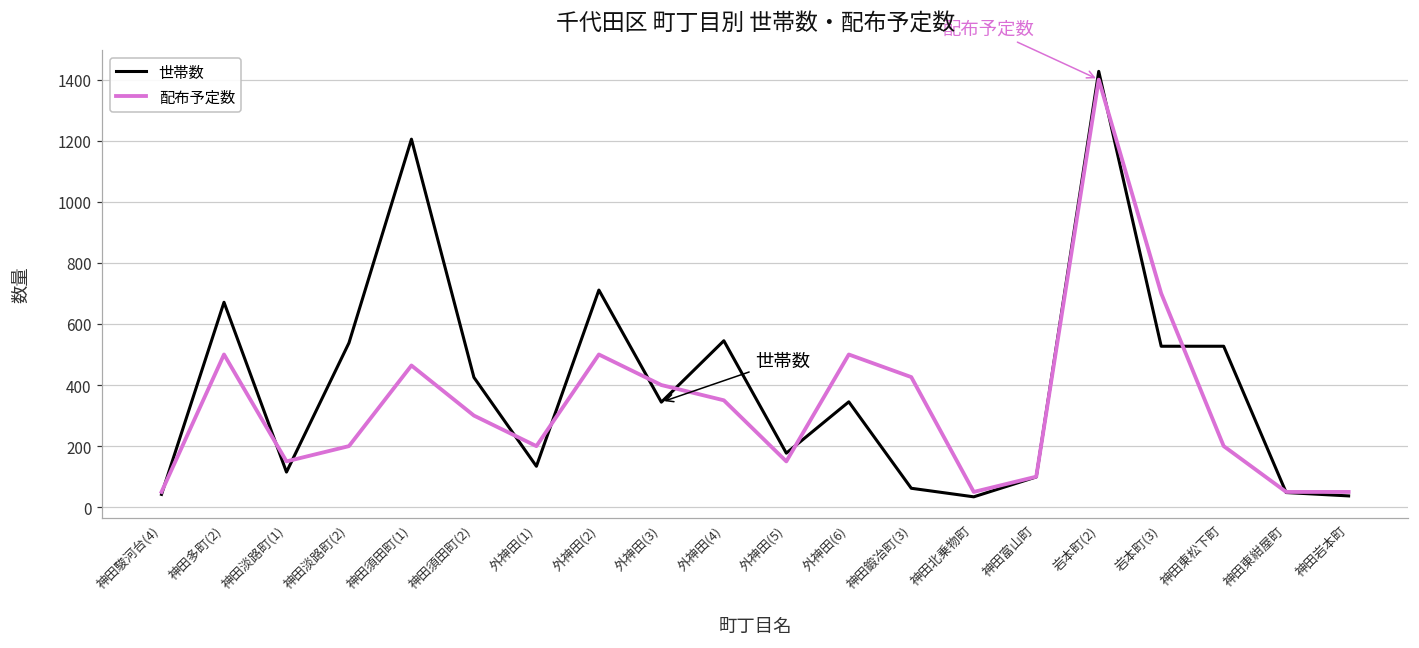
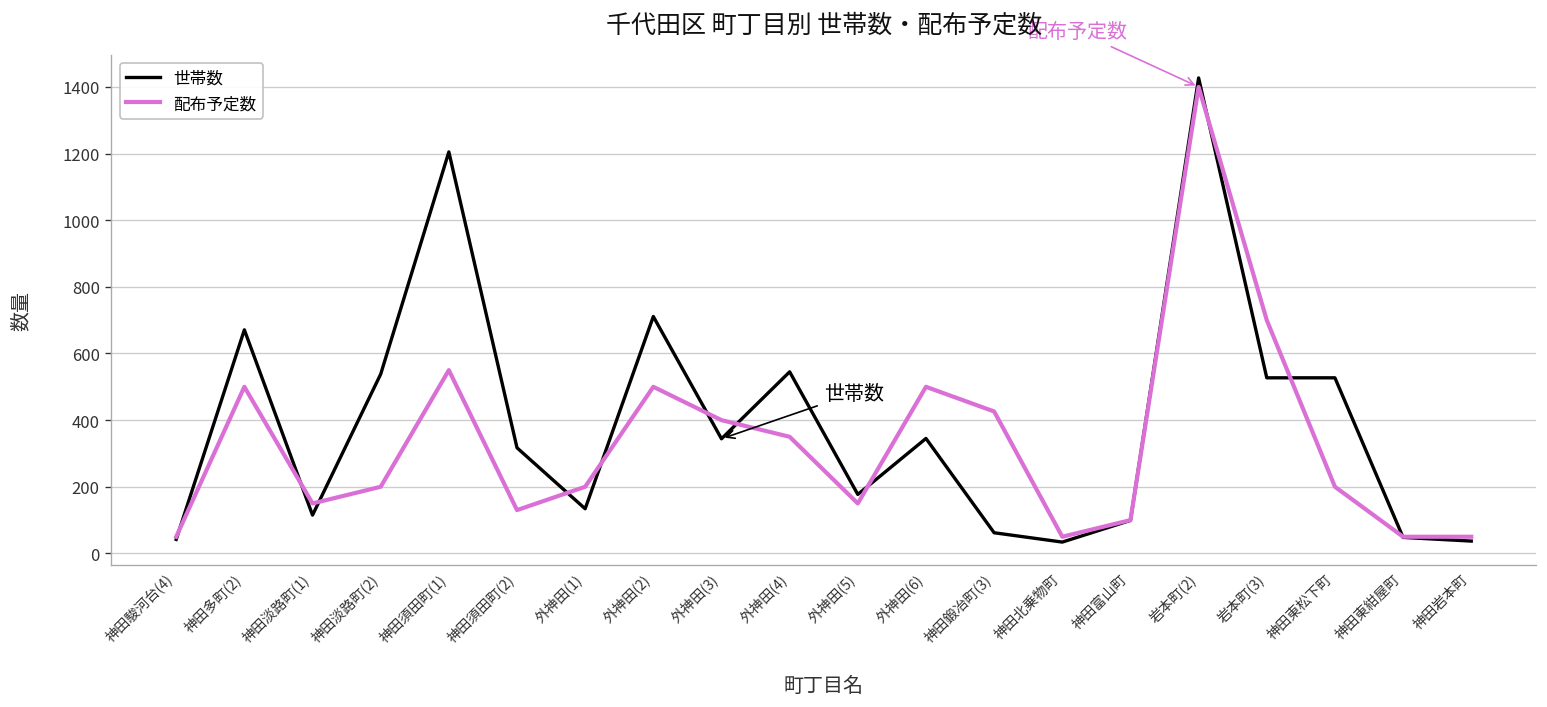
  {
    "世帯数": {
      "神田多町(2)": 670,
      "神田淡路町(1)": 120,
      "神田淡路町(2)": 540,
      "神田須田町(1)": 1210,
-     "神田須田町(2)": 430,
+     "神田須田町(2)": 320,
      "外神田(1)": 130,
      "外神田(2)": 710,
      "外神田(3)": 340,
      "外神田(4)": 550,
      "外神田(5)": 180,
      "外神田(6)": 350,
      "神田鍛冶町(3)": 60,
      "神田北乗物町": 30,
      "岩本町(2)": 1430,
      "岩本町(3)": 530,
      "神田東松下町": 530,
      "神田岩本町": 40
    },
    "配布予定数": {
      "神田多町(2)": 500,
      "神田淡路町(1)": 150,
      "神田淡路町(2)": 200,
-     "神田須田町(1)": 460,
-     "神田須田町(2)": 300,
+     "神田須田町(1)": 550,
+     "神田須田町(2)": 130,
      "外神田(1)": 200,
      "外神田(2)": 500,
      "外神田(3)": 400,
      "外神田(4)": 350,
      "外神田(5)": 150,
      "外神田(6)": 500,
      "神田鍛冶町(3)": 430,
      "神田北乗物町": 50,
      "岩本町(2)": 1400,
      "岩本町(3)": 700,
      "神田東松下町": 200,
      "神田岩本町": 50
    }
  }
